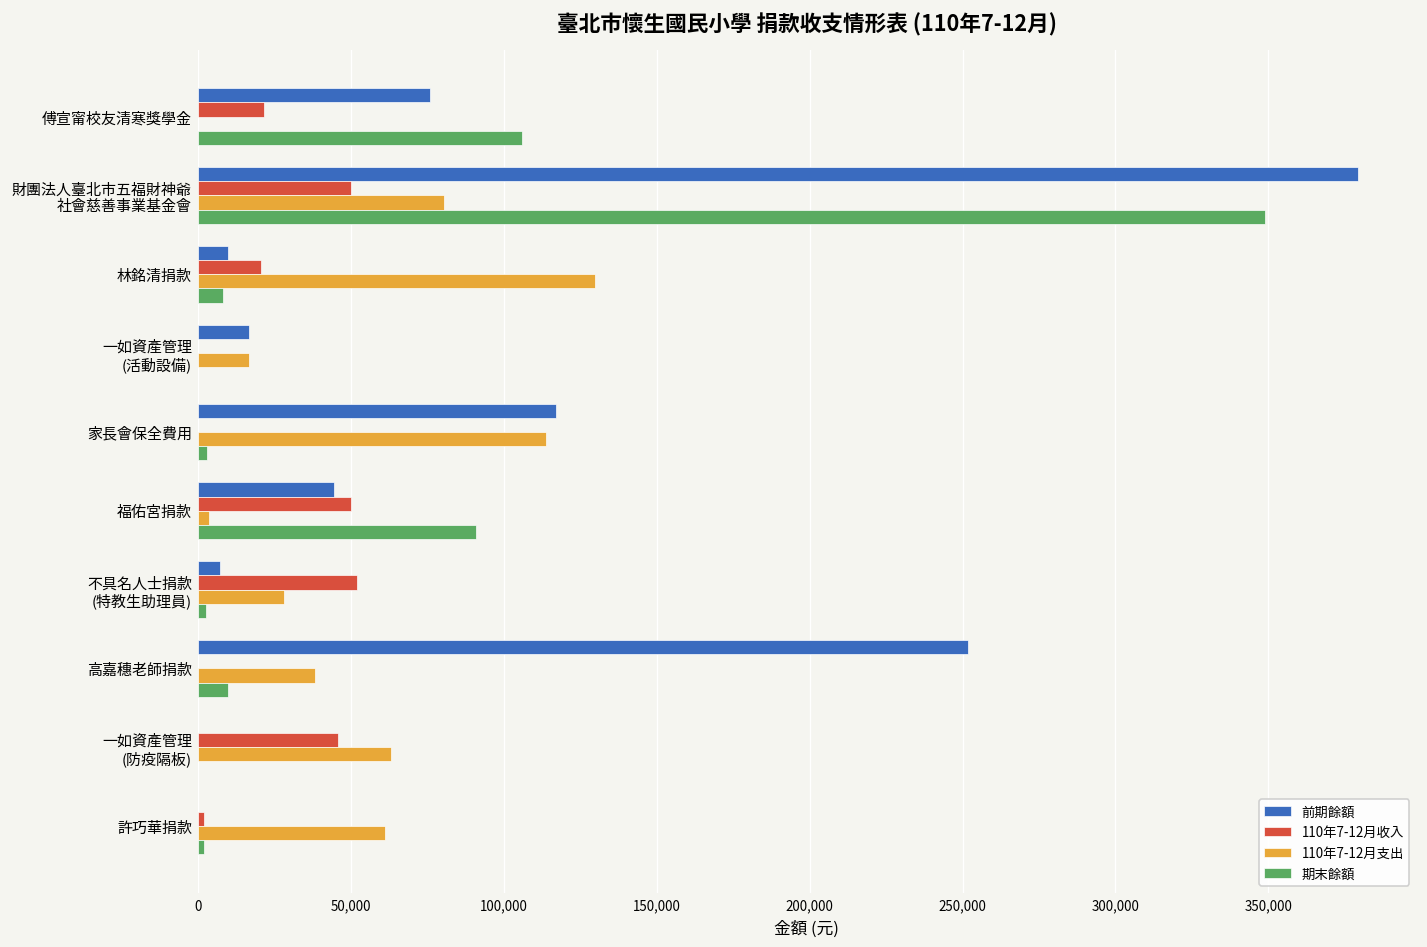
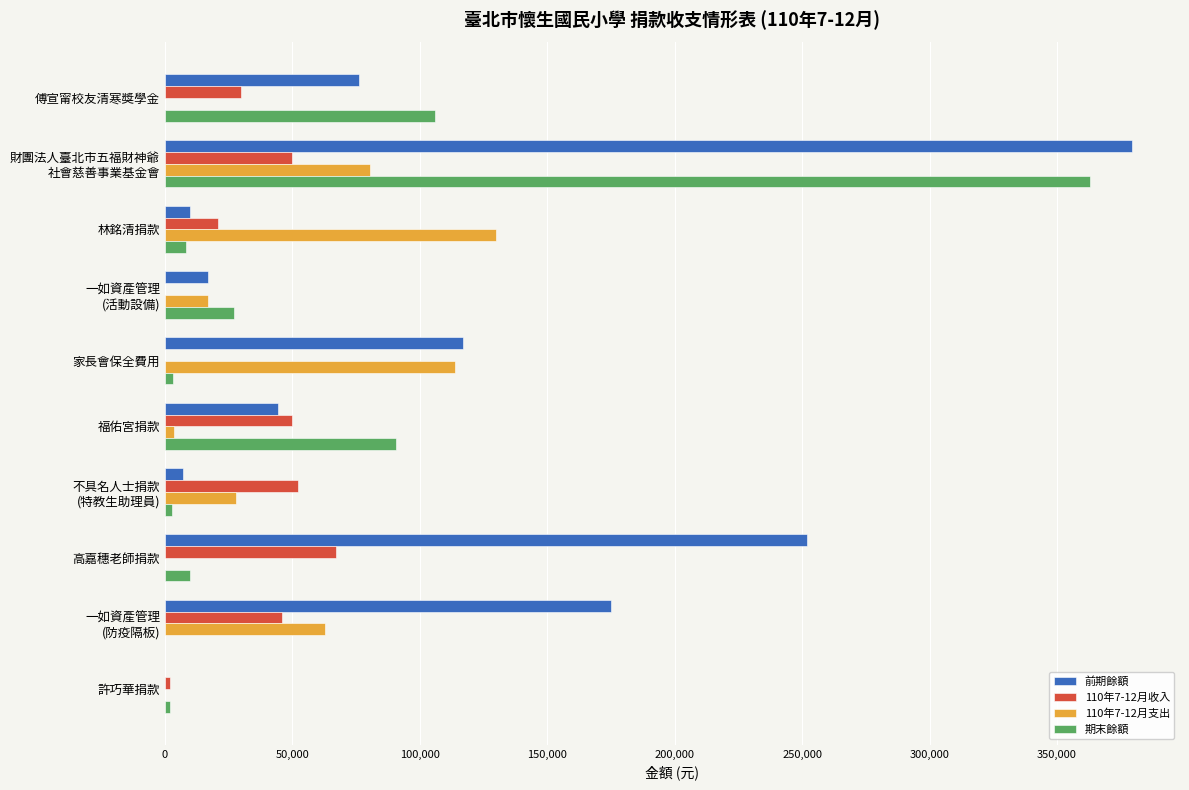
  {
    "前期餘額": {
      "傅宣甯校友清寒獎學金": "76,000",
      "財團法人臺北市五福財神爺 社會慈善事業基金會": "379,000",
      "林銘清捐款": "10,000",
      "一如資產管理 (活動設備)": "17,000",
      "家長會保全費用": "117,000",
      "福佑宮捐款": "45,000",
      "不具名人士捐款 (特教生助理員)": "7,000",
      "高嘉穗老師捐款": "252,000",
-     "一如資產管理 (防疫隔板)": "0",
+     "一如資產管理 (防疫隔板)": "175,000",
      "許巧華捐款": "0"
    },
    "110年7-12月收入": {
-     "傅宣甯校友清寒獎學金": "22,000",
+     "傅宣甯校友清寒獎學金": "30,000",
      "財團法人臺北市五福財神爺 社會慈善事業基金會": "50,000",
      "林銘清捐款": "21,000",
      "一如資產管理 (活動設備)": "0",
      "家長會保全費用": "0",
      "福佑宮捐款": "50,000",
      "不具名人士捐款 (特教生助理員)": "52,000",
-     "高嘉穗老師捐款": "0",
+     "高嘉穗老師捐款": "67,000",
      "一如資產管理 (防疫隔板)": "46,000",
      "許巧華捐款": "2,000"
    },
    "110年7-12月支出": {
      "傅宣甯校友清寒獎學金": "0",
      "財團法人臺北市五福財神爺 社會慈善事業基金會": "80,000",
      "林銘清捐款": "130,000",
      "一如資產管理 (活動設備)": "17,000",
      "家長會保全費用": "114,000",
      "福佑宮捐款": "4,000",
      "不具名人士捐款 (特教生助理員)": "28,000",
-     "高嘉穗老師捐款": "38,000",
+     "高嘉穗老師捐款": "0",
      "一如資產管理 (防疫隔板)": "63,000",
-     "許巧華捐款": "61,000"
+     "許巧華捐款": "0"
    },
    "期末餘額": {
      "傅宣甯校友清寒獎學金": "106,000",
-     "財團法人臺北市五福財神爺 社會慈善事業基金會": "349,000",
+     "財團法人臺北市五福財神爺 社會慈善事業基金會": "363,000",
      "林銘清捐款": "8,000",
-     "一如資產管理 (活動設備)": "0",
+     "一如資產管理 (活動設備)": "27,000",
      "家長會保全費用": "3,000",
      "福佑宮捐款": "91,000",
      "不具名人士捐款 (特教生助理員)": "3,000",
      "高嘉穗老師捐款": "10,000",
      "一如資產管理 (防疫隔板)": "0",
      "許巧華捐款": "2,000"
    }
  }
